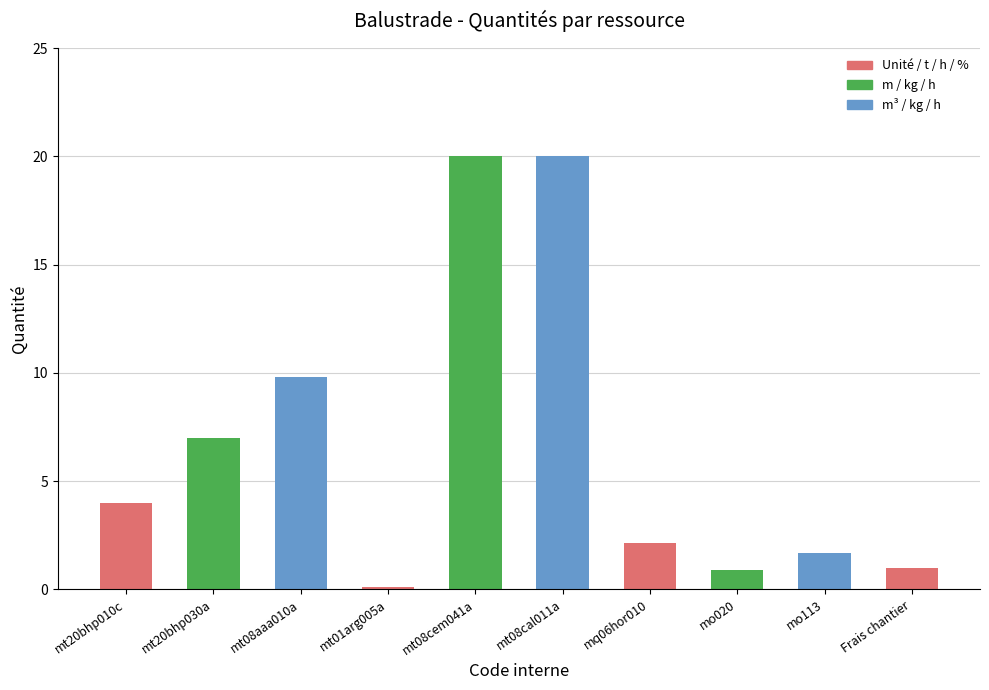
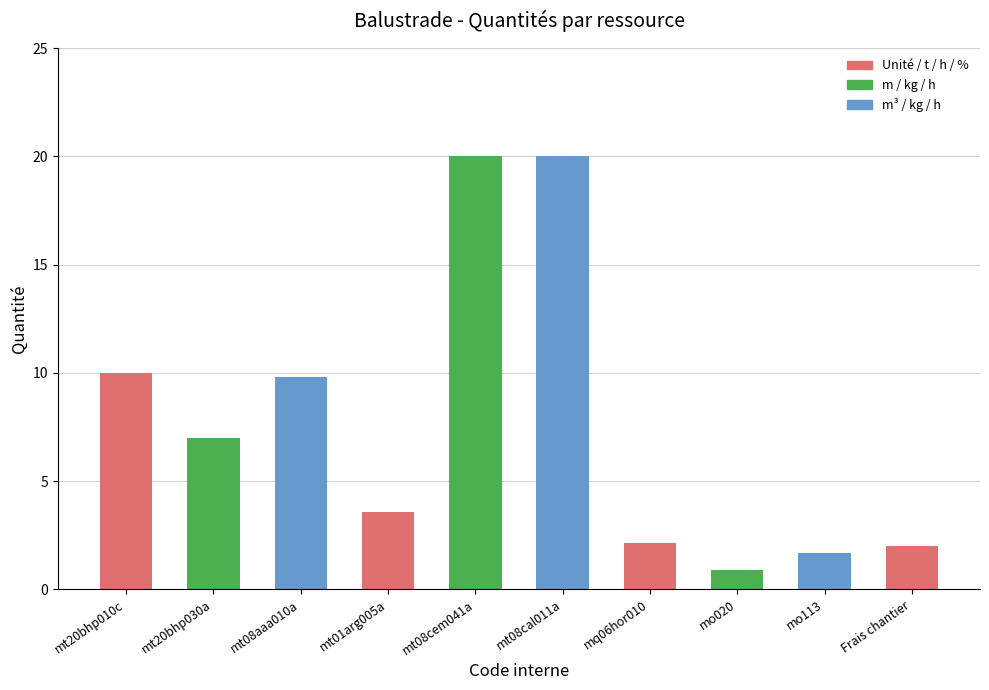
  {
-   "mt20bhp010c": 4,
+   "mt20bhp010c": 10,
    "mt20bhp030a": 7.0,
    "mt08aaa010a": 9.8,
-   "mt01arg005a": 0.1,
+   "mt01arg005a": 3.6,
    "mt08cem041a": 20.0,
    "mt08cal011a": 20.0,
    "mq06hor010": 2.1,
    "mo020": 0.9,
    "mo113": 1.7,
-   "Frais chantier": 1
+   "Frais chantier": 2
  }
